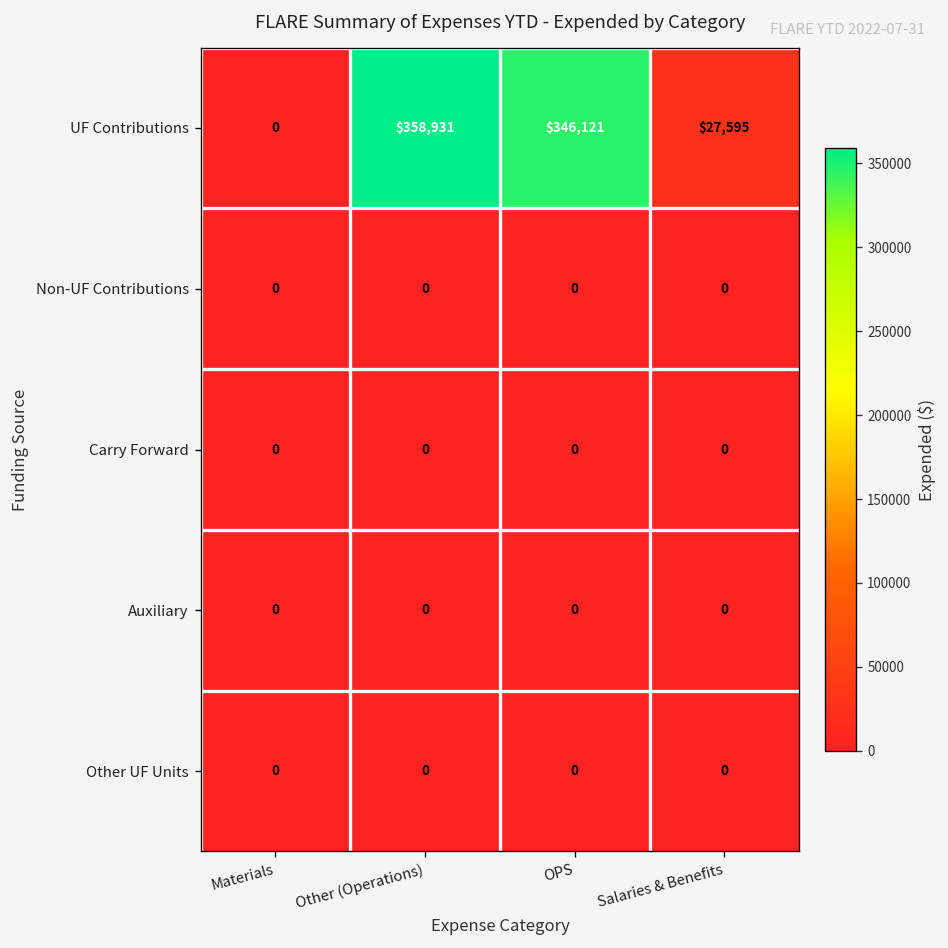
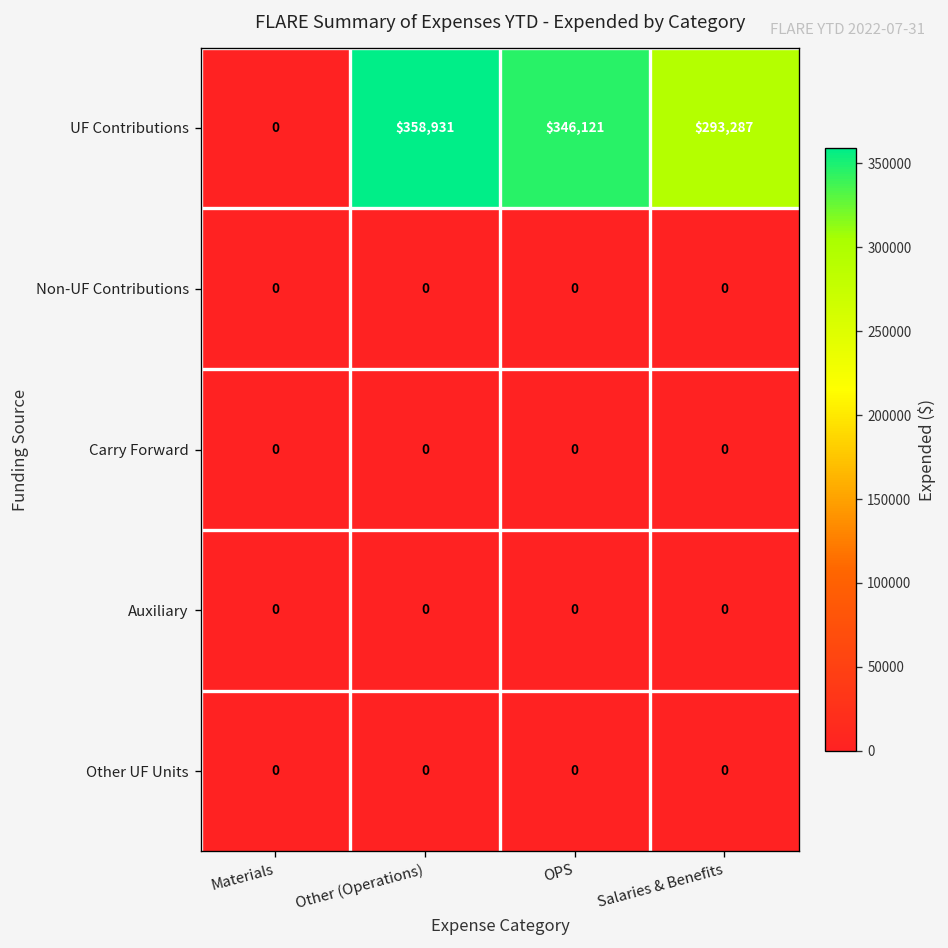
  {
    "UF Contributions": {
      "Materials": "0",
      "Other (Operations)": "$358,931",
      "OPS": "$346,121",
-     "Salaries & Benefits": "$27,595"
+     "Salaries & Benefits": "$293,287"
    },
    "Non-UF Contributions": {
      "Materials": "0",
      "Other (Operations)": "0",
      "OPS": "0",
      "Salaries & Benefits": "0"
    },
    "Carry Forward": {
      "Materials": "0",
      "Other (Operations)": "0",
      "OPS": "0",
      "Salaries & Benefits": "0"
    },
    "Auxiliary": {
      "Materials": "0",
      "Other (Operations)": "0",
      "OPS": "0",
      "Salaries & Benefits": "0"
    },
    "Other UF Units": {
      "Materials": "0",
      "Other (Operations)": "0",
      "OPS": "0",
      "Salaries & Benefits": "0"
    }
  }
